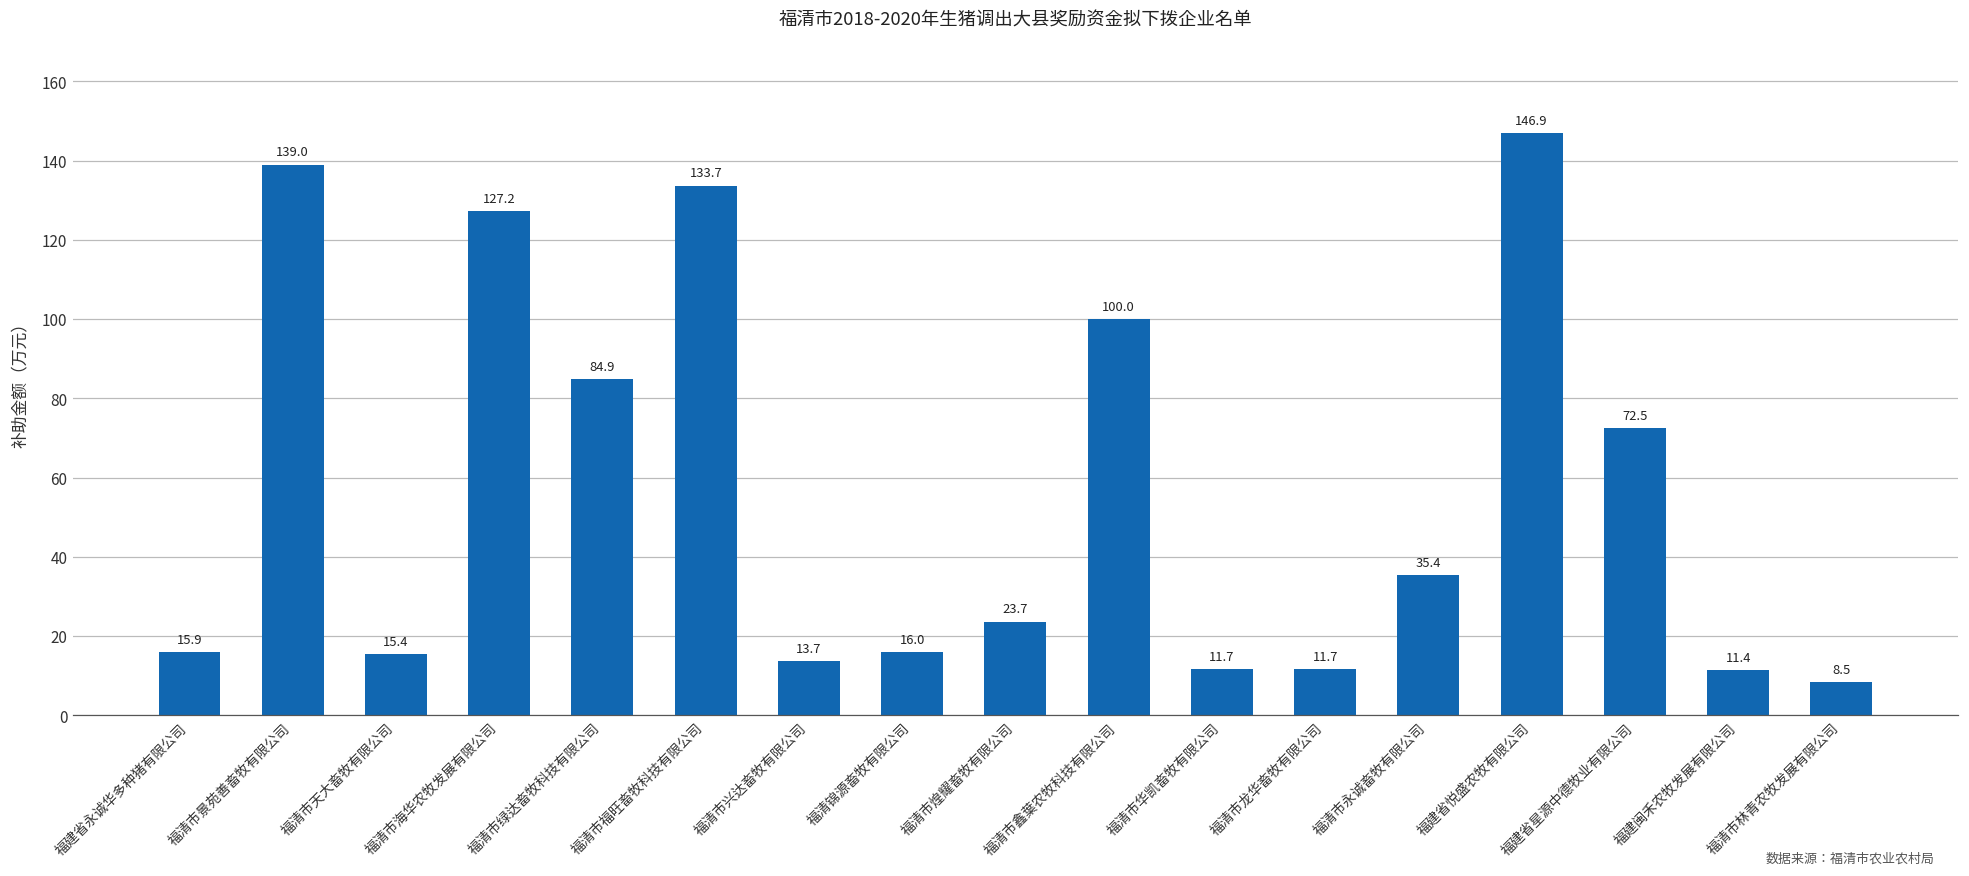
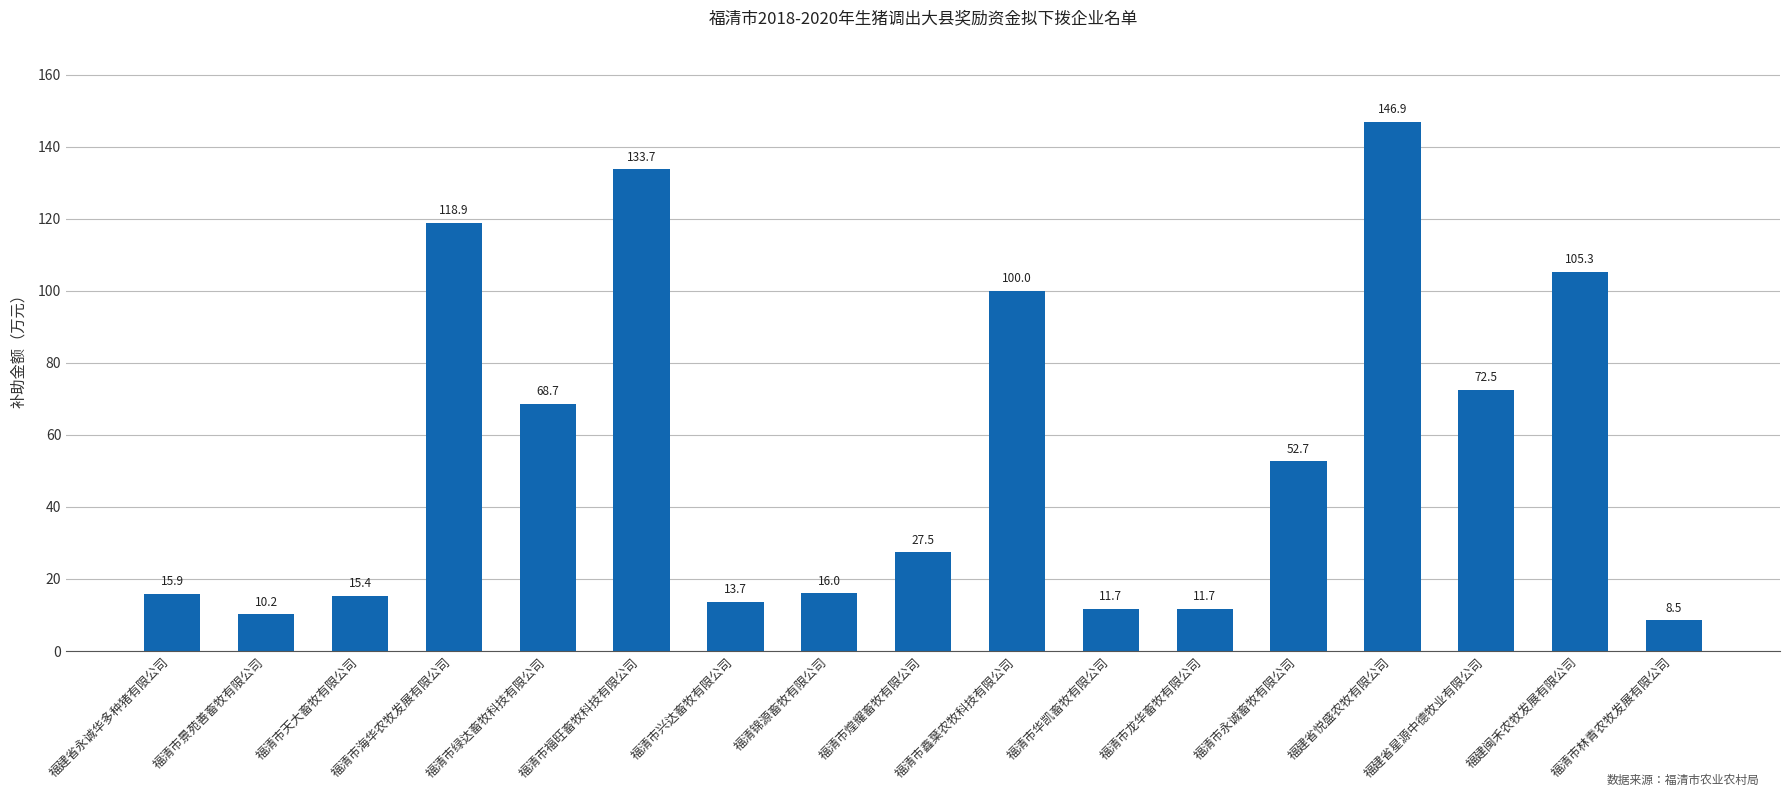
  {
    "福建省永诚华多种猪有限公司": 15.9,
-   "福清市景苑善畜牧有限公司": 139.0,
+   "福清市景苑善畜牧有限公司": 10.2,
    "福清市天大畜牧有限公司": 15.4,
-   "福清市海华农牧发展有限公司": 127.2,
-   "福清市绿达畜牧科技有限公司": 84.9,
+   "福清市海华农牧发展有限公司": 118.9,
+   "福清市绿达畜牧科技有限公司": 68.7,
    "福清市福旺畜牧科技有限公司": 133.7,
    "福清市兴达畜牧有限公司": 13.7,
    "福清锦源畜牧有限公司": 16.0,
-   "福清市煌耀畜牧有限公司": 23.7,
+   "福清市煌耀畜牧有限公司": 27.5,
    "福清市鑫葉农牧科技有限公司": 100.0,
    "福清市华凯畜牧有限公司": 11.7,
    "福清市龙华畜牧有限公司": 11.7,
-   "福清市永诚畜牧有限公司": 35.4,
+   "福清市永诚畜牧有限公司": 52.7,
    "福建省悦盛农牧有限公司": 146.9,
    "福建省星源中德牧业有限公司": 72.5,
-   "福建闽禾农牧发展有限公司": 11.4,
+   "福建闽禾农牧发展有限公司": 105.3,
    "福清市林青农牧发展有限公司": 8.5
  }
